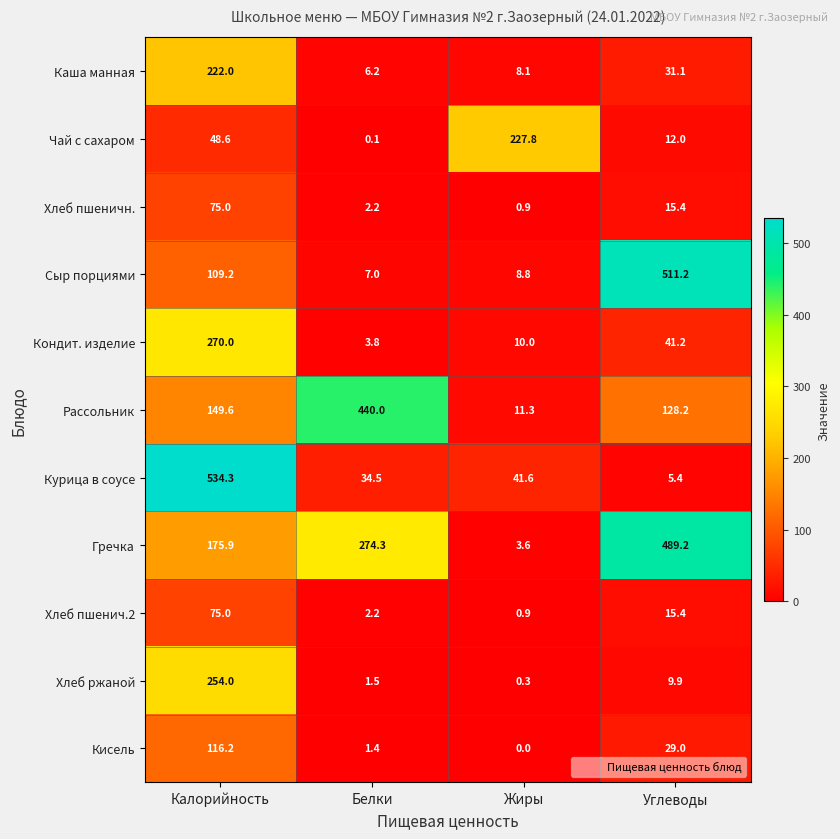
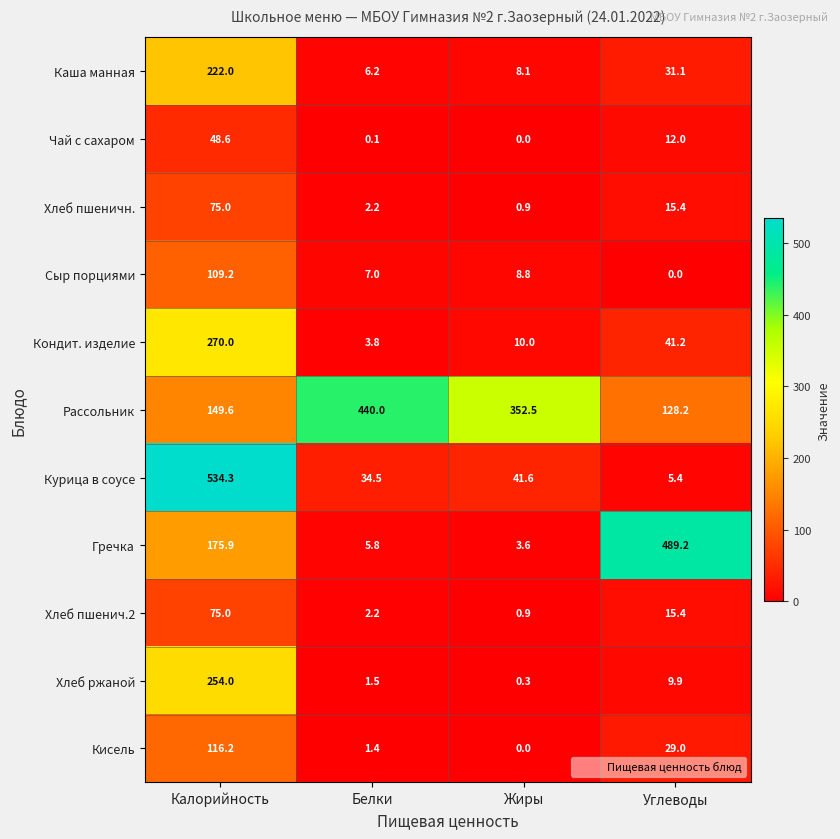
  {
    "Каша манная": {
      "Калорийность": 222.0,
      "Белки": 6.2,
      "Жиры": 8.1,
      "Углеводы": 31.1
    },
    "Чай с сахаром": {
      "Калорийность": 48.6,
      "Белки": 0.1,
-     "Жиры": 227.8,
+     "Жиры": 0.0,
      "Углеводы": 12.0
    },
    "Хлеб пшеничн.": {
      "Калорийность": 75.0,
      "Белки": 2.2,
      "Жиры": 0.9,
      "Углеводы": 15.4
    },
    "Сыр порциями": {
      "Калорийность": 109.2,
      "Белки": 7.0,
      "Жиры": 8.8,
-     "Углеводы": 511.2
+     "Углеводы": 0.0
    },
    "Кондит. изделие": {
      "Калорийность": 270.0,
      "Белки": 3.8,
      "Жиры": 10.0,
      "Углеводы": 41.2
    },
    "Рассольник": {
      "Калорийность": 149.6,
      "Белки": 440.0,
-     "Жиры": 11.3,
+     "Жиры": 352.5,
      "Углеводы": 128.2
    },
    "Курица в соусе": {
      "Калорийность": 534.3,
      "Белки": 34.5,
      "Жиры": 41.6,
      "Углеводы": 5.4
    },
    "Гречка": {
      "Калорийность": 175.9,
-     "Белки": 274.3,
+     "Белки": 5.8,
      "Жиры": 3.6,
      "Углеводы": 489.2
    },
    "Хлеб пшенич.2": {
      "Калорийность": 75.0,
      "Белки": 2.2,
      "Жиры": 0.9,
      "Углеводы": 15.4
    },
    "Хлеб ржаной": {
      "Калорийность": 254.0,
      "Белки": 1.5,
      "Жиры": 0.3,
      "Углеводы": 9.9
    },
    "Кисель": {
      "Калорийность": 116.2,
      "Белки": 1.4,
      "Жиры": 0.0,
      "Углеводы": 29.0
    }
  }
